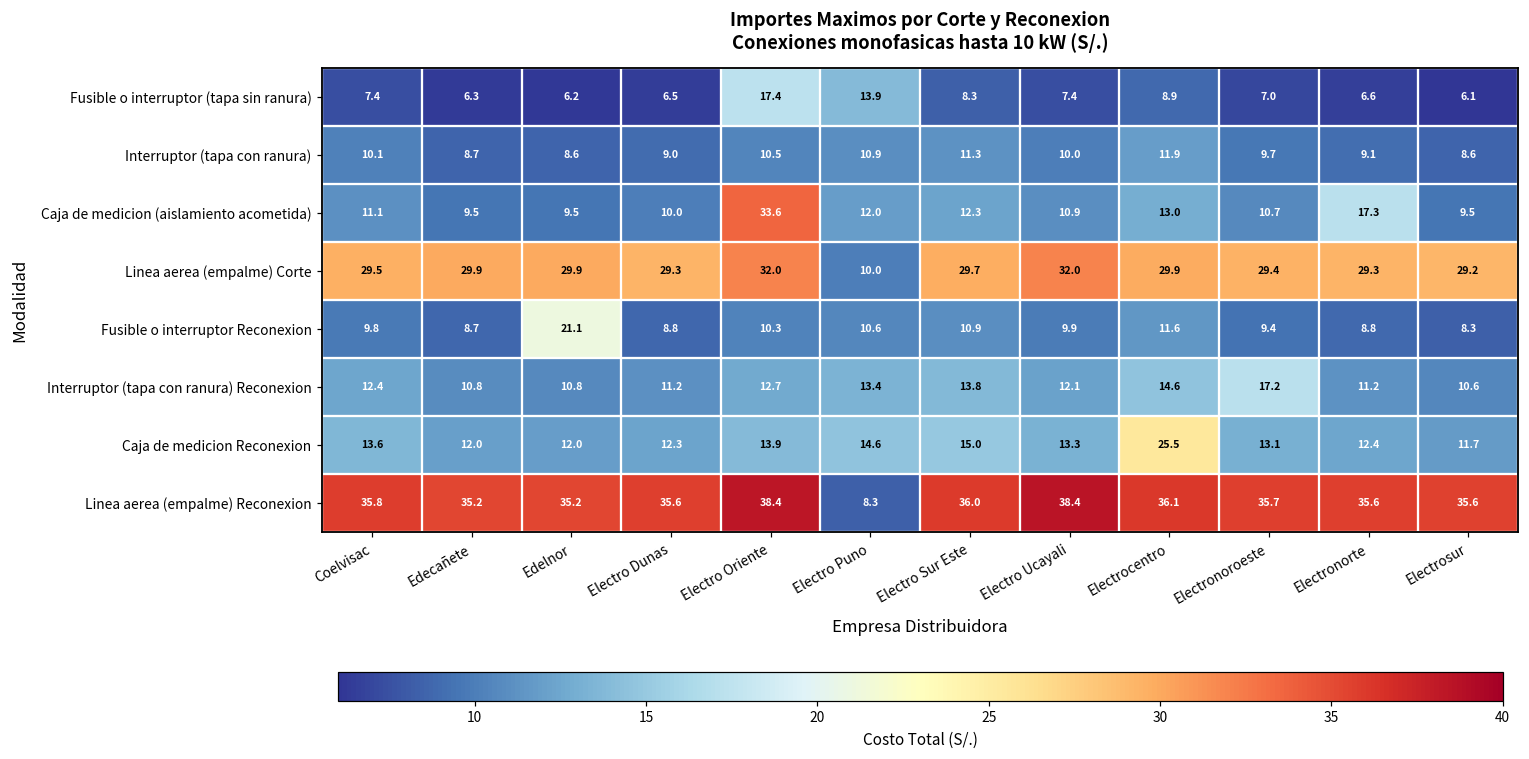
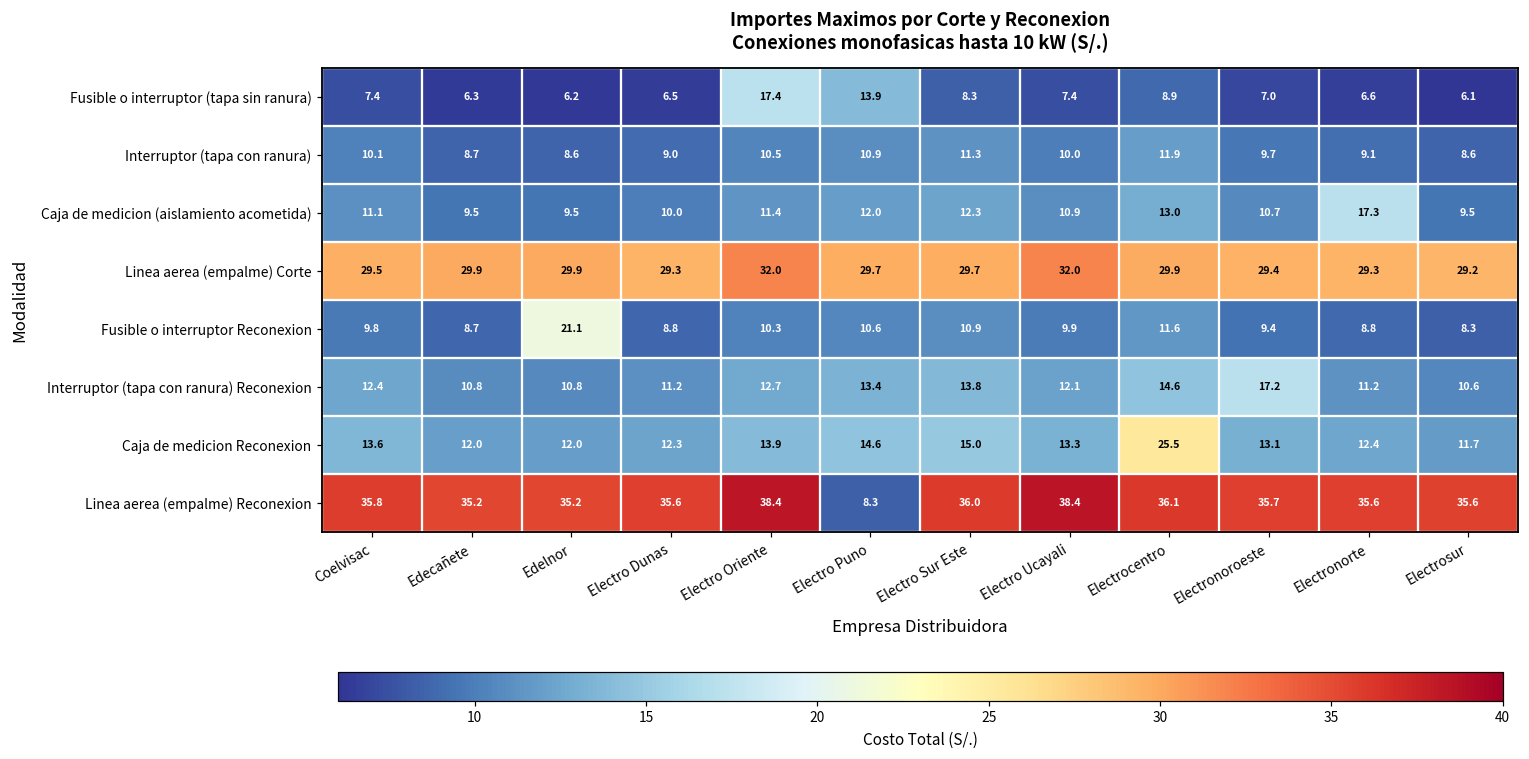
  {
    "Fusible o interruptor (tapa sin ranura)": {
      "Coelvisac": 7.4,
      "Edecañete": 6.3,
      "Edelnor": 6.2,
      "Electro Dunas": 6.5,
      "Electro Oriente": 17.4,
      "Electro Puno": 13.9,
      "Electro Sur Este": 8.3,
      "Electro Ucayali": 7.4,
      "Electrocentro": 8.9,
      "Electronoroeste": 7.0,
      "Electronorte": 6.6,
      "Electrosur": 6.1
    },
    "Interruptor (tapa con ranura)": {
      "Coelvisac": 10.1,
      "Edecañete": 8.7,
      "Edelnor": 8.6,
      "Electro Dunas": 9.0,
      "Electro Oriente": 10.5,
      "Electro Puno": 10.9,
      "Electro Sur Este": 11.3,
      "Electro Ucayali": 10.0,
      "Electrocentro": 11.9,
      "Electronoroeste": 9.7,
      "Electronorte": 9.1,
      "Electrosur": 8.6
    },
    "Caja de medicion (aislamiento acometida)": {
      "Coelvisac": 11.1,
      "Edecañete": 9.5,
      "Edelnor": 9.5,
      "Electro Dunas": 10.0,
-     "Electro Oriente": 33.6,
+     "Electro Oriente": 11.4,
      "Electro Puno": 12.0,
      "Electro Sur Este": 12.3,
      "Electro Ucayali": 10.9,
      "Electrocentro": 13.0,
      "Electronoroeste": 10.7,
      "Electronorte": 17.3,
      "Electrosur": 9.5
    },
    "Linea aerea (empalme) Corte": {
      "Coelvisac": 29.5,
      "Edecañete": 29.9,
      "Edelnor": 29.9,
      "Electro Dunas": 29.3,
      "Electro Oriente": 32.0,
-     "Electro Puno": 10.0,
+     "Electro Puno": 29.7,
      "Electro Sur Este": 29.7,
      "Electro Ucayali": 32.0,
      "Electrocentro": 29.9,
      "Electronoroeste": 29.4,
      "Electronorte": 29.3,
      "Electrosur": 29.2
    },
    "Fusible o interruptor Reconexion": {
      "Coelvisac": 9.8,
      "Edecañete": 8.7,
      "Edelnor": 21.1,
      "Electro Dunas": 8.8,
      "Electro Oriente": 10.3,
      "Electro Puno": 10.6,
      "Electro Sur Este": 10.9,
      "Electro Ucayali": 9.9,
      "Electrocentro": 11.6,
      "Electronoroeste": 9.4,
      "Electronorte": 8.8,
      "Electrosur": 8.3
    },
    "Interruptor (tapa con ranura) Reconexion": {
      "Coelvisac": 12.4,
      "Edecañete": 10.8,
      "Edelnor": 10.8,
      "Electro Dunas": 11.2,
      "Electro Oriente": 12.7,
      "Electro Puno": 13.4,
      "Electro Sur Este": 13.8,
      "Electro Ucayali": 12.1,
      "Electrocentro": 14.6,
      "Electronoroeste": 17.2,
      "Electronorte": 11.2,
      "Electrosur": 10.6
    },
    "Caja de medicion Reconexion": {
      "Coelvisac": 13.6,
      "Edecañete": 12.0,
      "Edelnor": 12.0,
      "Electro Dunas": 12.3,
      "Electro Oriente": 13.9,
      "Electro Puno": 14.6,
      "Electro Sur Este": 15.0,
      "Electro Ucayali": 13.3,
      "Electrocentro": 25.5,
      "Electronoroeste": 13.1,
      "Electronorte": 12.4,
      "Electrosur": 11.7
    },
    "Linea aerea (empalme) Reconexion": {
      "Coelvisac": 35.8,
      "Edecañete": 35.2,
      "Edelnor": 35.2,
      "Electro Dunas": 35.6,
      "Electro Oriente": 38.4,
      "Electro Puno": 8.3,
      "Electro Sur Este": 36.0,
      "Electro Ucayali": 38.4,
      "Electrocentro": 36.1,
      "Electronoroeste": 35.7,
      "Electronorte": 35.6,
      "Electrosur": 35.6
    }
  }
